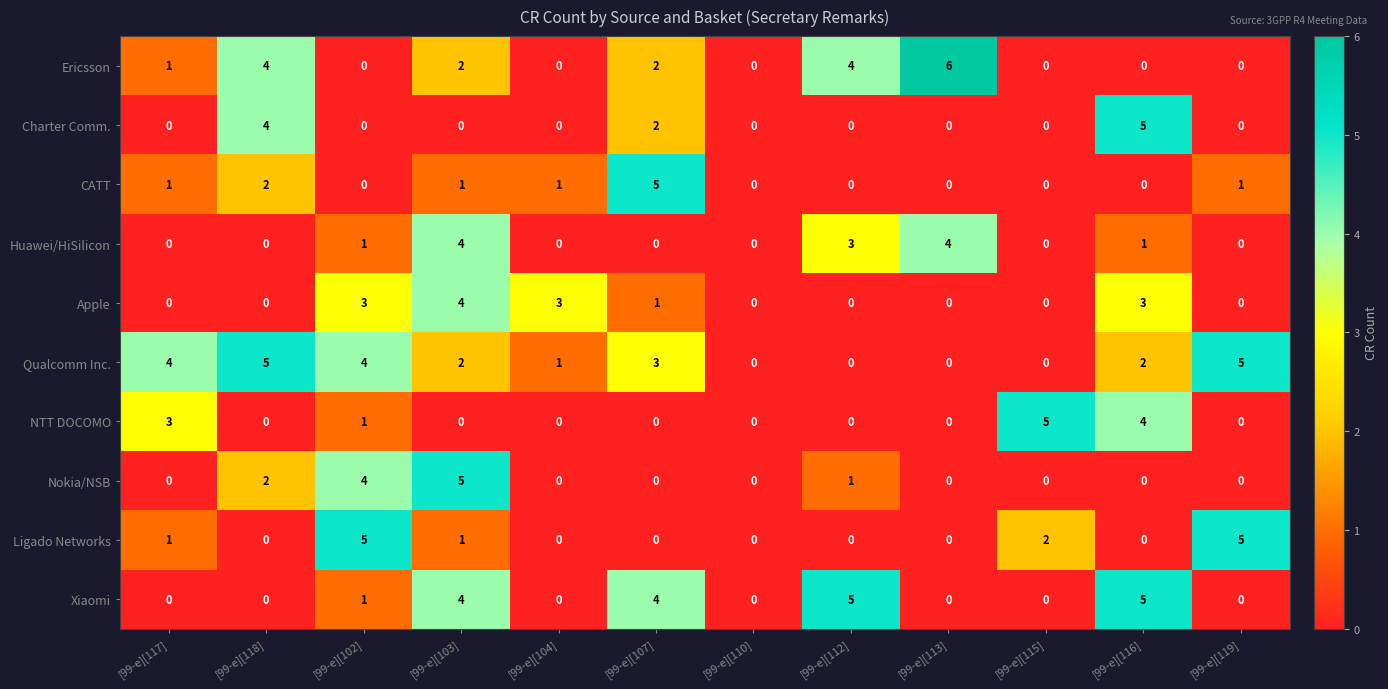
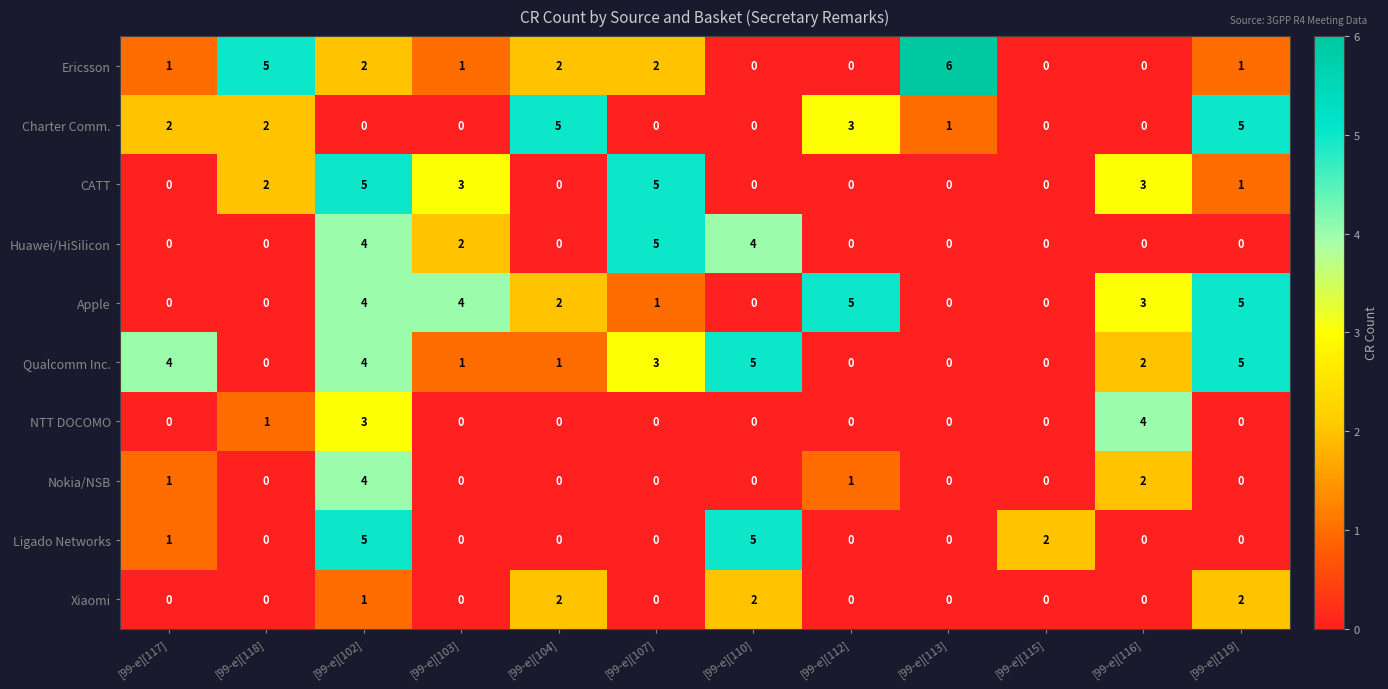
  {
    "Ericsson": {
      "[99-e][117]": 1,
-     "[99-e][118]": 4,
-     "[99-e][102]": 0,
-     "[99-e][103]": 2,
-     "[99-e][104]": 0,
+     "[99-e][118]": 5,
+     "[99-e][102]": 2,
+     "[99-e][103]": 1,
+     "[99-e][104]": 2,
      "[99-e][107]": 2,
      "[99-e][110]": 0,
-     "[99-e][112]": 4,
+     "[99-e][112]": 0,
      "[99-e][113]": 6,
      "[99-e][115]": 0,
      "[99-e][116]": 0,
-     "[99-e][119]": 0
+     "[99-e][119]": 1
    },
    "Charter Comm.": {
-     "[99-e][117]": 0,
-     "[99-e][118]": 4,
+     "[99-e][117]": 2,
+     "[99-e][118]": 2,
      "[99-e][102]": 0,
      "[99-e][103]": 0,
-     "[99-e][104]": 0,
-     "[99-e][107]": 2,
+     "[99-e][104]": 5,
+     "[99-e][107]": 0,
      "[99-e][110]": 0,
-     "[99-e][112]": 0,
-     "[99-e][113]": 0,
+     "[99-e][112]": 3,
+     "[99-e][113]": 1,
      "[99-e][115]": 0,
-     "[99-e][116]": 5,
-     "[99-e][119]": 0
+     "[99-e][116]": 0,
+     "[99-e][119]": 5
    },
    "CATT": {
-     "[99-e][117]": 1,
+     "[99-e][117]": 0,
      "[99-e][118]": 2,
-     "[99-e][102]": 0,
-     "[99-e][103]": 1,
-     "[99-e][104]": 1,
+     "[99-e][102]": 5,
+     "[99-e][103]": 3,
+     "[99-e][104]": 0,
      "[99-e][107]": 5,
      "[99-e][110]": 0,
      "[99-e][112]": 0,
      "[99-e][113]": 0,
      "[99-e][115]": 0,
-     "[99-e][116]": 0,
+     "[99-e][116]": 3,
      "[99-e][119]": 1
    },
    "Huawei/HiSilicon": {
      "[99-e][117]": 0,
      "[99-e][118]": 0,
-     "[99-e][102]": 1,
-     "[99-e][103]": 4,
+     "[99-e][102]": 4,
+     "[99-e][103]": 2,
      "[99-e][104]": 0,
-     "[99-e][107]": 0,
-     "[99-e][110]": 0,
-     "[99-e][112]": 3,
-     "[99-e][113]": 4,
+     "[99-e][107]": 5,
+     "[99-e][110]": 4,
+     "[99-e][112]": 0,
+     "[99-e][113]": 0,
      "[99-e][115]": 0,
-     "[99-e][116]": 1,
+     "[99-e][116]": 0,
      "[99-e][119]": 0
    },
    "Apple": {
      "[99-e][117]": 0,
      "[99-e][118]": 0,
-     "[99-e][102]": 3,
+     "[99-e][102]": 4,
      "[99-e][103]": 4,
-     "[99-e][104]": 3,
+     "[99-e][104]": 2,
      "[99-e][107]": 1,
      "[99-e][110]": 0,
-     "[99-e][112]": 0,
+     "[99-e][112]": 5,
      "[99-e][113]": 0,
      "[99-e][115]": 0,
      "[99-e][116]": 3,
-     "[99-e][119]": 0
+     "[99-e][119]": 5
    },
    "Qualcomm Inc.": {
      "[99-e][117]": 4,
-     "[99-e][118]": 5,
+     "[99-e][118]": 0,
      "[99-e][102]": 4,
-     "[99-e][103]": 2,
+     "[99-e][103]": 1,
      "[99-e][104]": 1,
      "[99-e][107]": 3,
-     "[99-e][110]": 0,
+     "[99-e][110]": 5,
      "[99-e][112]": 0,
      "[99-e][113]": 0,
      "[99-e][115]": 0,
      "[99-e][116]": 2,
      "[99-e][119]": 5
    },
    "NTT DOCOMO": {
-     "[99-e][117]": 3,
-     "[99-e][118]": 0,
-     "[99-e][102]": 1,
+     "[99-e][117]": 0,
+     "[99-e][118]": 1,
+     "[99-e][102]": 3,
      "[99-e][103]": 0,
      "[99-e][104]": 0,
      "[99-e][107]": 0,
      "[99-e][110]": 0,
      "[99-e][112]": 0,
      "[99-e][113]": 0,
-     "[99-e][115]": 5,
+     "[99-e][115]": 0,
      "[99-e][116]": 4,
      "[99-e][119]": 0
    },
    "Nokia/NSB": {
-     "[99-e][117]": 0,
-     "[99-e][118]": 2,
+     "[99-e][117]": 1,
+     "[99-e][118]": 0,
      "[99-e][102]": 4,
-     "[99-e][103]": 5,
+     "[99-e][103]": 0,
      "[99-e][104]": 0,
      "[99-e][107]": 0,
      "[99-e][110]": 0,
      "[99-e][112]": 1,
      "[99-e][113]": 0,
      "[99-e][115]": 0,
-     "[99-e][116]": 0,
+     "[99-e][116]": 2,
      "[99-e][119]": 0
    },
    "Ligado Networks": {
      "[99-e][117]": 1,
      "[99-e][118]": 0,
      "[99-e][102]": 5,
-     "[99-e][103]": 1,
+     "[99-e][103]": 0,
      "[99-e][104]": 0,
      "[99-e][107]": 0,
-     "[99-e][110]": 0,
+     "[99-e][110]": 5,
      "[99-e][112]": 0,
      "[99-e][113]": 0,
      "[99-e][115]": 2,
      "[99-e][116]": 0,
-     "[99-e][119]": 5
+     "[99-e][119]": 0
    },
    "Xiaomi": {
      "[99-e][117]": 0,
      "[99-e][118]": 0,
      "[99-e][102]": 1,
-     "[99-e][103]": 4,
-     "[99-e][104]": 0,
-     "[99-e][107]": 4,
-     "[99-e][110]": 0,
-     "[99-e][112]": 5,
+     "[99-e][103]": 0,
+     "[99-e][104]": 2,
+     "[99-e][107]": 0,
+     "[99-e][110]": 2,
+     "[99-e][112]": 0,
      "[99-e][113]": 0,
      "[99-e][115]": 0,
-     "[99-e][116]": 5,
-     "[99-e][119]": 0
+     "[99-e][116]": 0,
+     "[99-e][119]": 2
    }
  }
